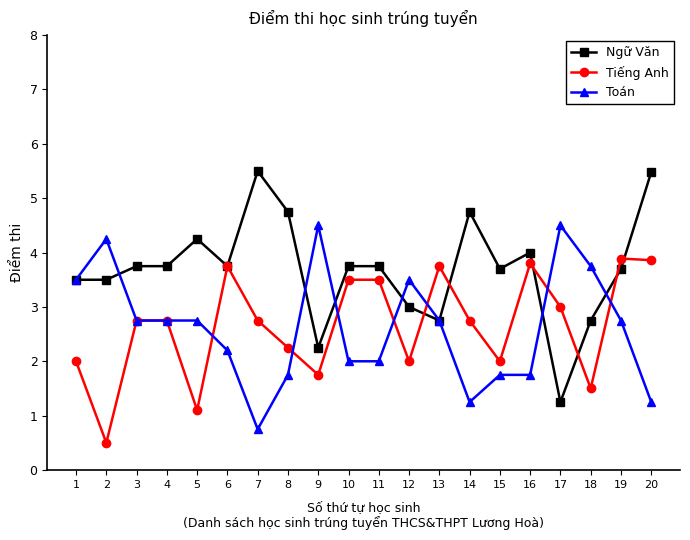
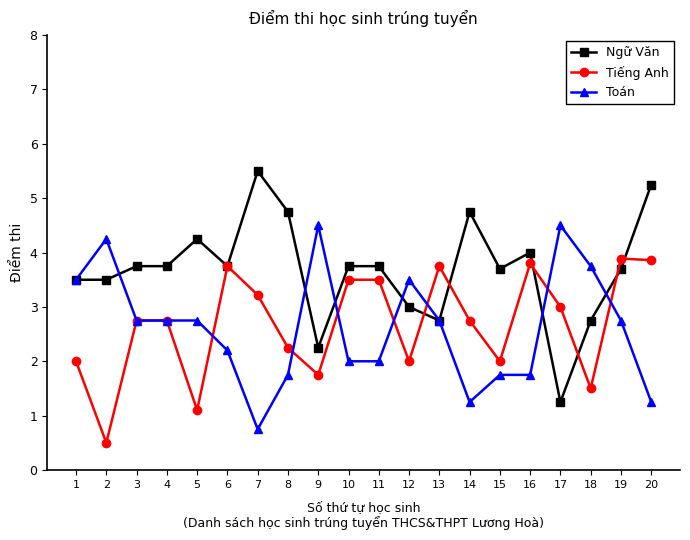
  {
    "Ngữ Văn": {
      "2": 3.5,
      "3": 3.8,
      "4": 3.8,
      "5": 4.3,
      "7": 5.5,
      "8": 4.8,
      "9": 2.3,
      "10": 3.8,
      "11": 3.8,
      "12": 3.0,
      "14": 4.8,
      "15": 3.7,
      "16": 4.0,
      "17": 1.3,
      "18": 2.8,
      "19": 3.7,
-     "20": 5.5
+     "20": 5.3
    },
    "Tiếng Anh": {
      "1": 2.0,
      "2": 0.5,
      "5": 1.1,
-     "7": 2.8,
+     "7": 3.2,
      "8": 2.3,
      "9": 1.8,
      "10": 3.5,
      "11": 3.5,
      "12": 2.0,
      "13": 3.8,
      "14": 2.8,
      "15": 2.0,
      "16": 3.8,
      "17": 3.0,
      "18": 1.5,
      "19": 3.9,
      "20": 3.9
    },
    "Toán": {
      "2": 4.3,
      "5": 2.8,
      "6": 2.2,
      "7": 0.8,
      "8": 1.8,
      "9": 4.5,
      "10": 2.0,
      "11": 2.0,
      "12": 3.5,
      "14": 1.3,
      "15": 1.8,
      "16": 1.8,
      "17": 4.5,
      "18": 3.8,
      "19": 2.8,
      "20": 1.3
    }
  }
